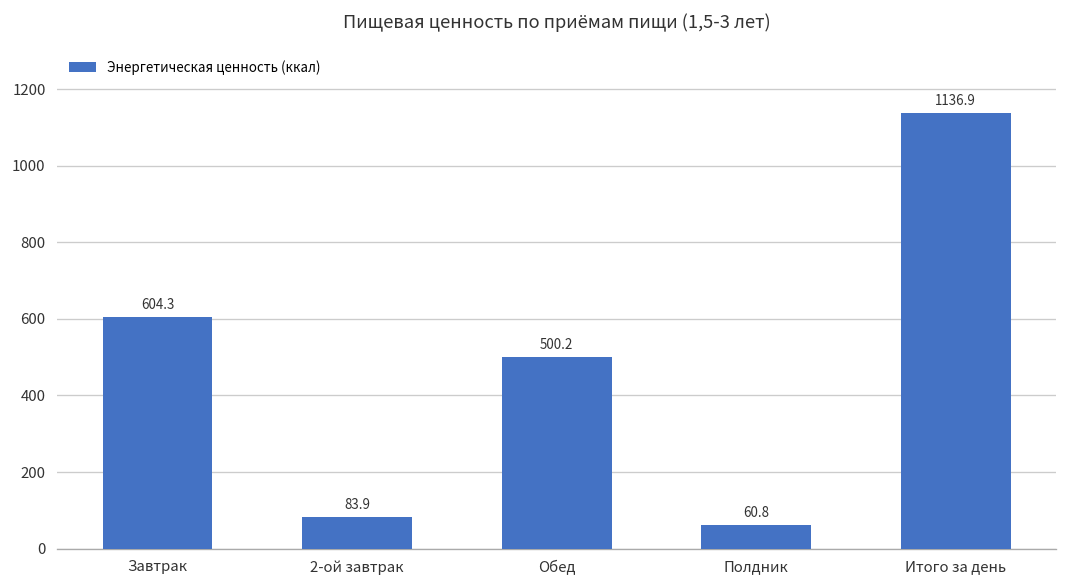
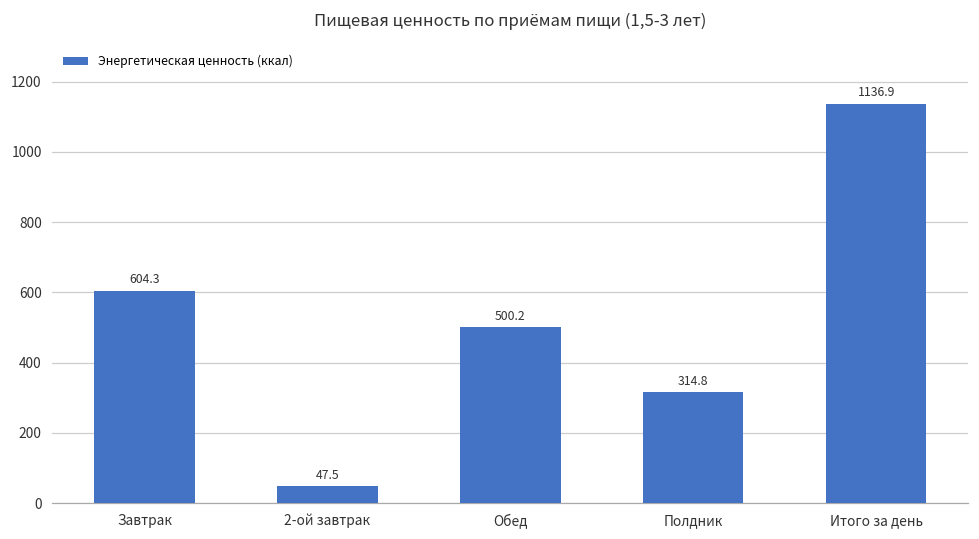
  {
    "Завтрак": 604.3,
-   "2-ой завтрак": 83.9,
+   "2-ой завтрак": 47.5,
    "Обед": 500.2,
-   "Полдник": 60.8,
+   "Полдник": 314.8,
    "Итого за день": 1136.9
  }
